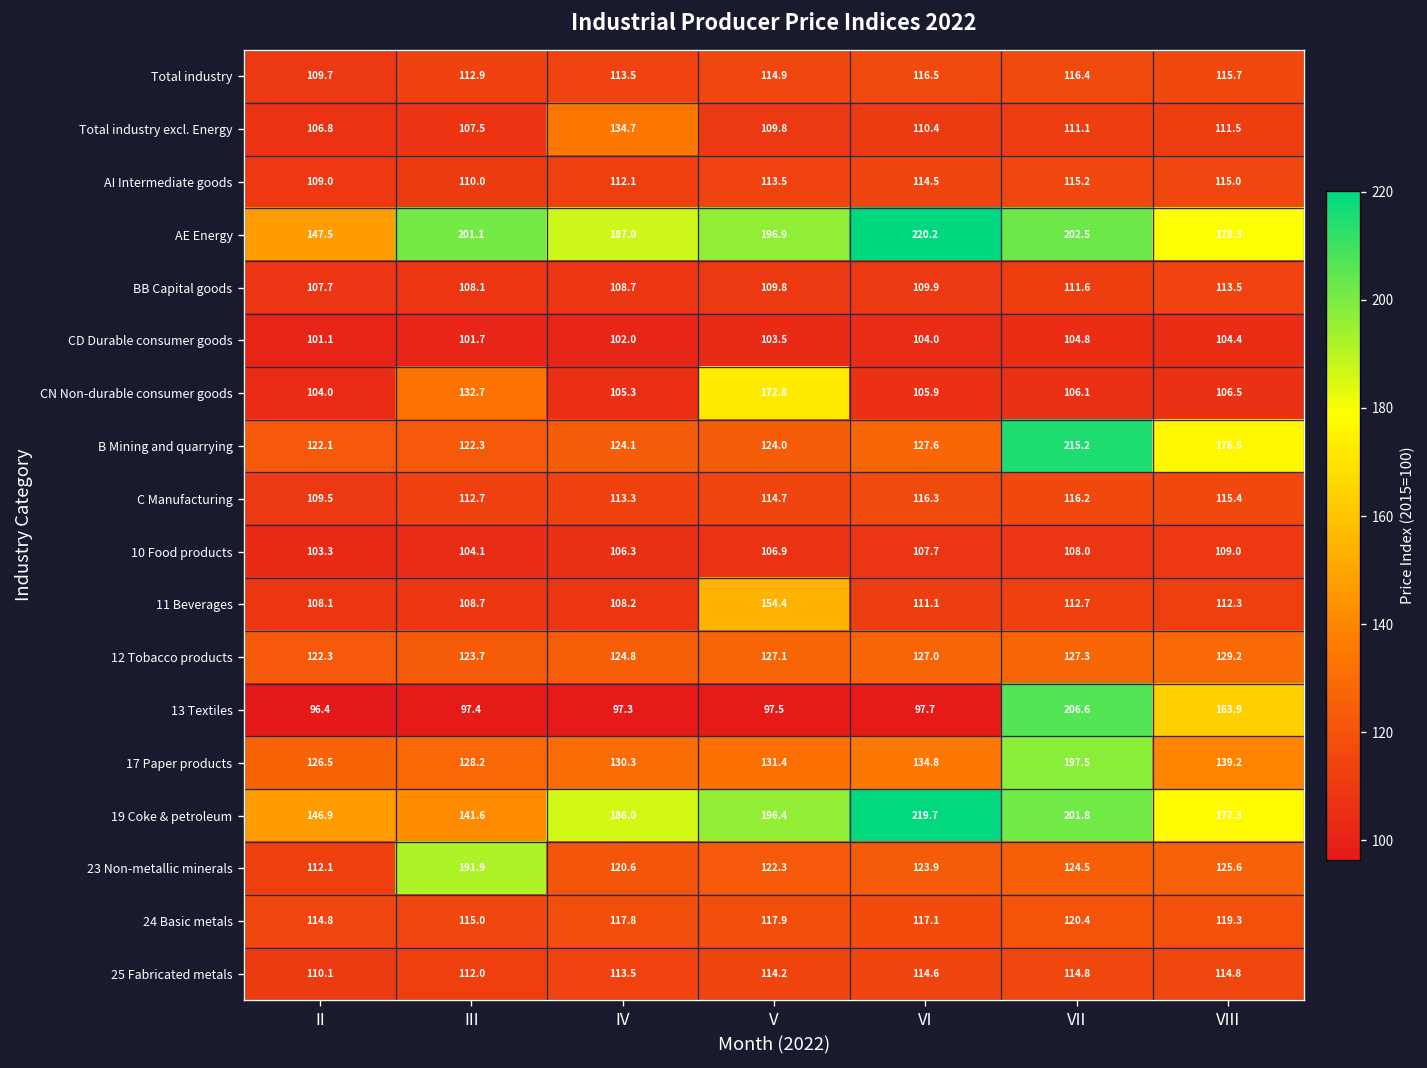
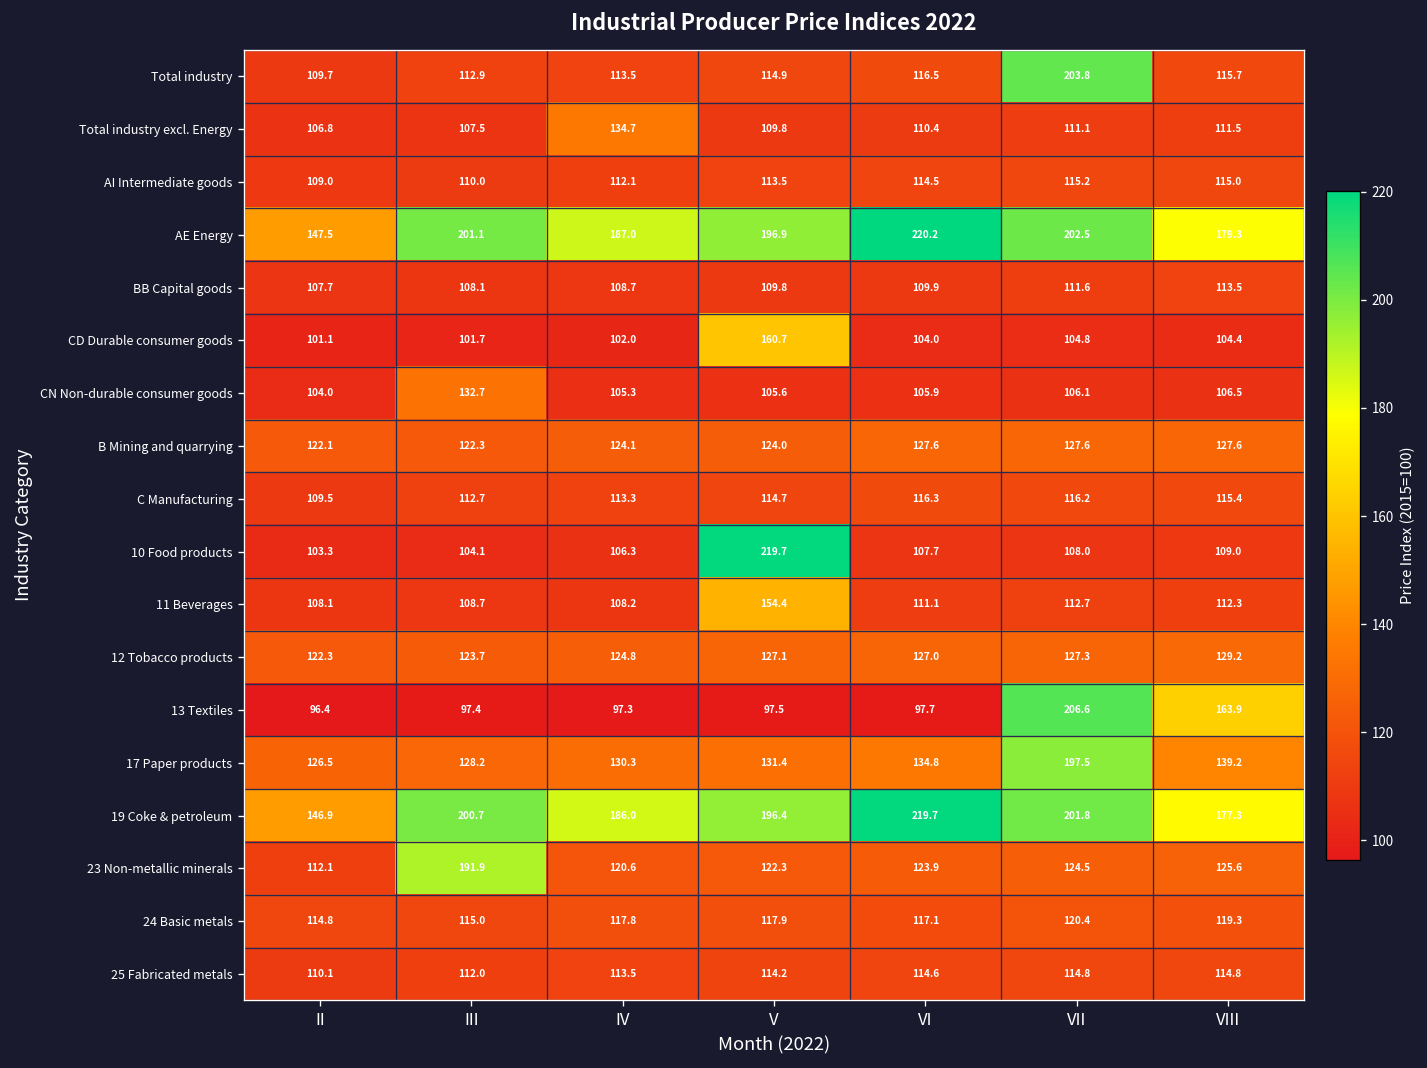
  {
    "Total industry": {
      "II": 109.7,
      "III": 112.9,
      "IV": 113.5,
      "V": 114.9,
      "VI": 116.5,
-     "VII": 116.4,
+     "VII": 203.8,
      "VIII": 115.7
    },
    "Total industry excl. Energy": {
      "II": 106.8,
      "III": 107.5,
      "IV": 134.7,
      "V": 109.8,
      "VI": 110.4,
      "VII": 111.1,
      "VIII": 111.5
    },
    "AI Intermediate goods": {
      "II": 109.0,
      "III": 110.0,
      "IV": 112.1,
      "V": 113.5,
      "VI": 114.5,
      "VII": 115.2,
      "VIII": 115.0
    },
    "AE Energy": {
      "II": 147.5,
      "III": 201.1,
      "IV": 187.0,
      "V": 196.9,
      "VI": 220.2,
      "VII": 202.5,
      "VIII": 179.3
    },
    "BB Capital goods": {
      "II": 107.7,
      "III": 108.1,
      "IV": 108.7,
      "V": 109.8,
      "VI": 109.9,
      "VII": 111.6,
      "VIII": 113.5
    },
    "CD Durable consumer goods": {
      "II": 101.1,
      "III": 101.7,
      "IV": 102.0,
-     "V": 103.5,
+     "V": 160.7,
      "VI": 104.0,
      "VII": 104.8,
      "VIII": 104.4
    },
    "CN Non-durable consumer goods": {
      "II": 104.0,
      "III": 132.7,
      "IV": 105.3,
-     "V": 172.8,
+     "V": 105.6,
      "VI": 105.9,
      "VII": 106.1,
      "VIII": 106.5
    },
    "B Mining and quarrying": {
      "II": 122.1,
      "III": 122.3,
      "IV": 124.1,
      "V": 124.0,
      "VI": 127.6,
-     "VII": 215.2,
-     "VIII": 176.5
+     "VII": 127.6,
+     "VIII": 127.6
    },
    "C Manufacturing": {
      "II": 109.5,
      "III": 112.7,
      "IV": 113.3,
      "V": 114.7,
      "VI": 116.3,
      "VII": 116.2,
      "VIII": 115.4
    },
    "10 Food products": {
      "II": 103.3,
      "III": 104.1,
      "IV": 106.3,
-     "V": 106.9,
+     "V": 219.7,
      "VI": 107.7,
      "VII": 108.0,
      "VIII": 109.0
    },
    "11 Beverages": {
      "II": 108.1,
      "III": 108.7,
      "IV": 108.2,
      "V": 154.4,
      "VI": 111.1,
      "VII": 112.7,
      "VIII": 112.3
    },
    "12 Tobacco products": {
      "II": 122.3,
      "III": 123.7,
      "IV": 124.8,
      "V": 127.1,
      "VI": 127.0,
      "VII": 127.3,
      "VIII": 129.2
    },
    "13 Textiles": {
      "II": 96.4,
      "III": 97.4,
      "IV": 97.3,
      "V": 97.5,
      "VI": 97.7,
      "VII": 206.6,
      "VIII": 163.9
    },
    "17 Paper products": {
      "II": 126.5,
      "III": 128.2,
      "IV": 130.3,
      "V": 131.4,
      "VI": 134.8,
      "VII": 197.5,
      "VIII": 139.2
    },
    "19 Coke & petroleum": {
      "II": 146.9,
-     "III": 141.6,
+     "III": 200.7,
      "IV": 186.0,
      "V": 196.4,
      "VI": 219.7,
      "VII": 201.8,
      "VIII": 177.3
    },
    "23 Non-metallic minerals": {
      "II": 112.1,
      "III": 191.9,
      "IV": 120.6,
      "V": 122.3,
      "VI": 123.9,
      "VII": 124.5,
      "VIII": 125.6
    },
    "24 Basic metals": {
      "II": 114.8,
      "III": 115.0,
      "IV": 117.8,
      "V": 117.9,
      "VI": 117.1,
      "VII": 120.4,
      "VIII": 119.3
    },
    "25 Fabricated metals": {
      "II": 110.1,
      "III": 112.0,
      "IV": 113.5,
      "V": 114.2,
      "VI": 114.6,
      "VII": 114.8,
      "VIII": 114.8
    }
  }
